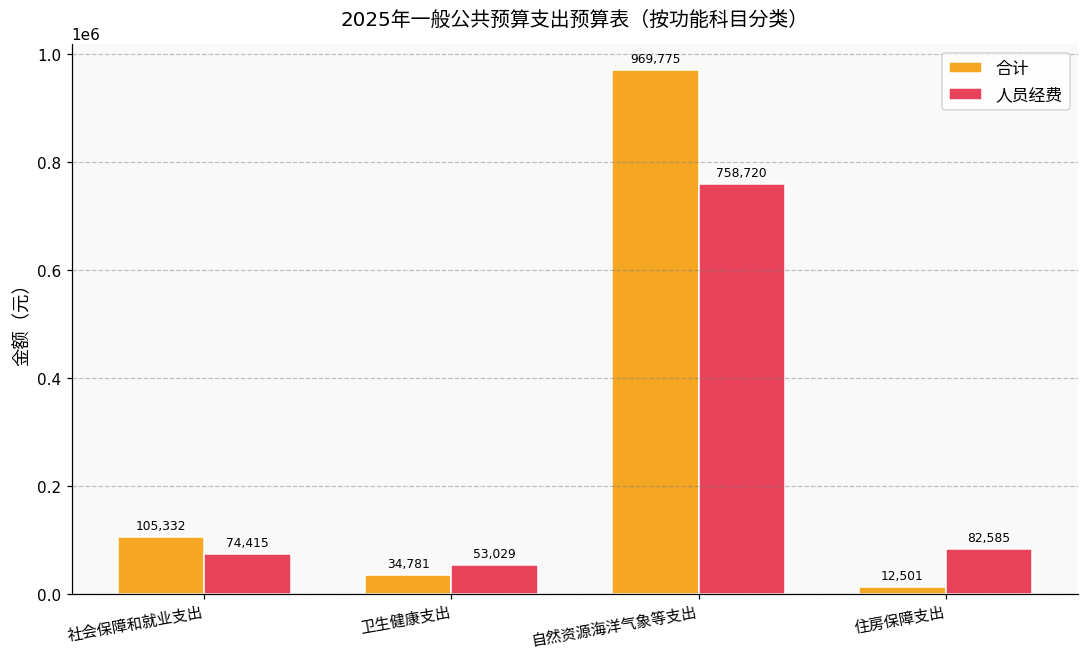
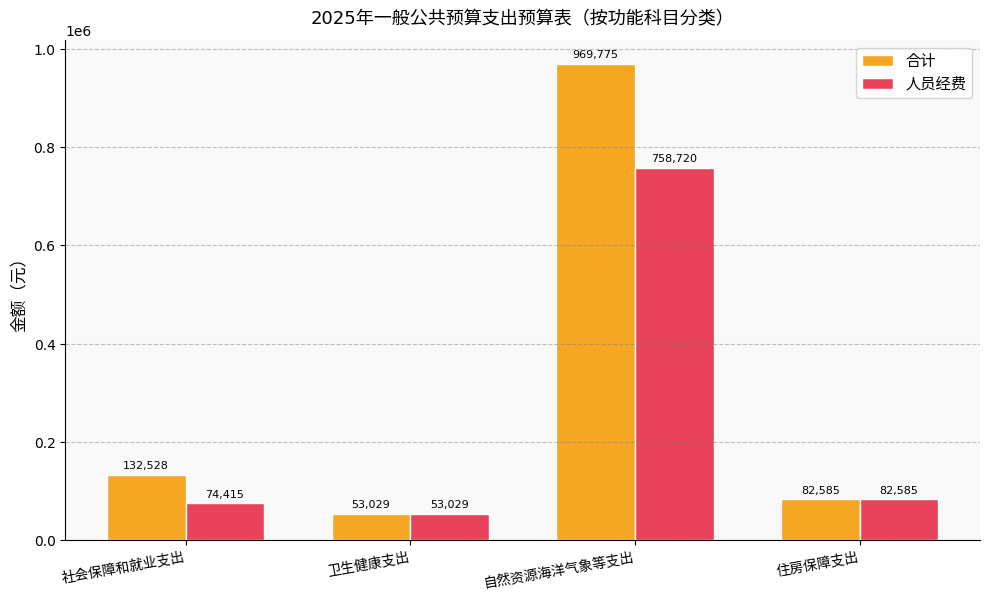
  {
    "合计": {
-     "社会保障和就业支出": "105,332",
-     "卫生健康支出": "34,781",
+     "社会保障和就业支出": "132,528",
+     "卫生健康支出": "53,029",
      "自然资源海洋气象等支出": "969,775",
-     "住房保障支出": "12,501"
+     "住房保障支出": "82,585"
    },
    "人员经费": {
      "社会保障和就业支出": "74,415",
      "卫生健康支出": "53,029",
      "自然资源海洋气象等支出": "758,720",
      "住房保障支出": "82,585"
    }
  }
